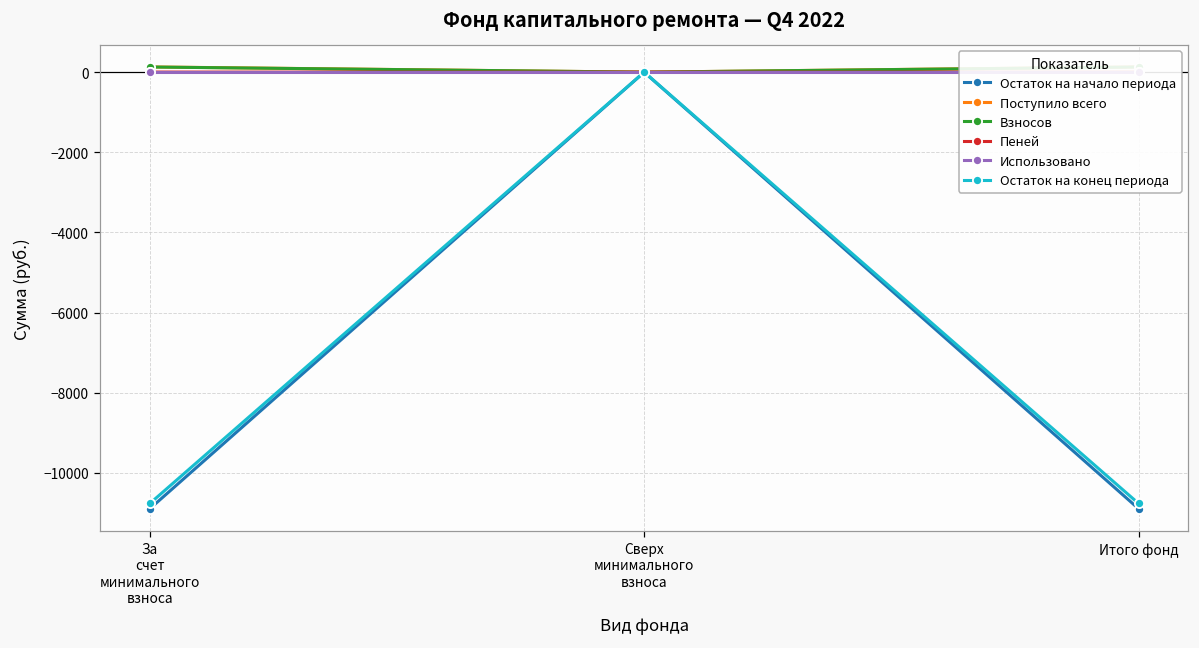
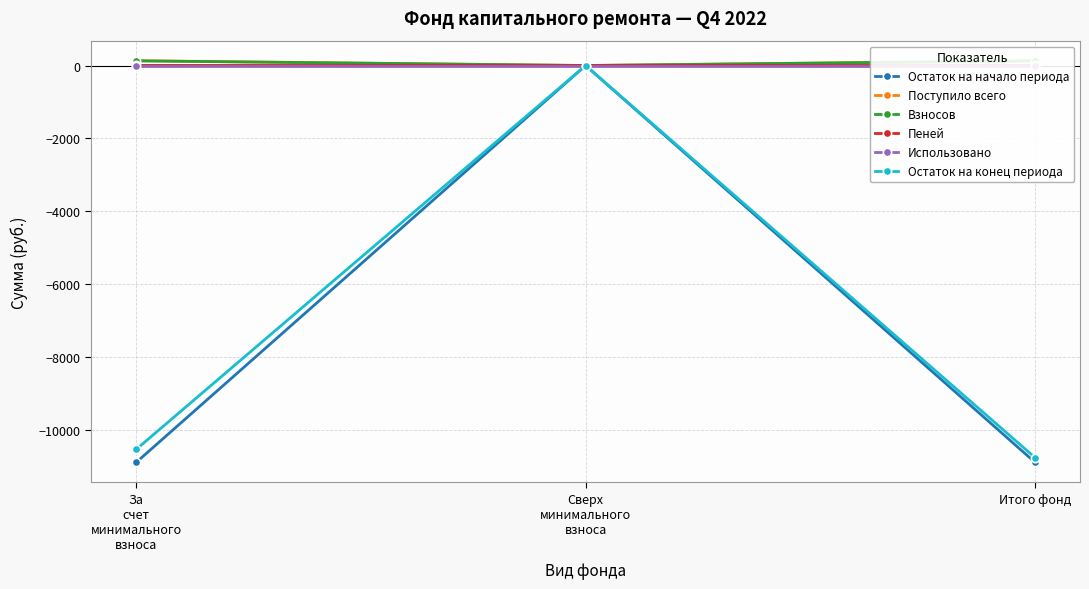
  {
    "Остаток на начало периода": {
      "За счет минимального взноса": -10900,
      "Итого фонд": -10900
    },
    "Взносов": {
      "За счет минимального взноса": 100
    },
    "Использовано": {
      "За счет минимального взноса": 0
    },
    "Остаток на конец периода": {
-     "За счет минимального взноса": -10800,
+     "За счет минимального взноса": -10500,
      "Итого фонд": -10800
    }
  }
